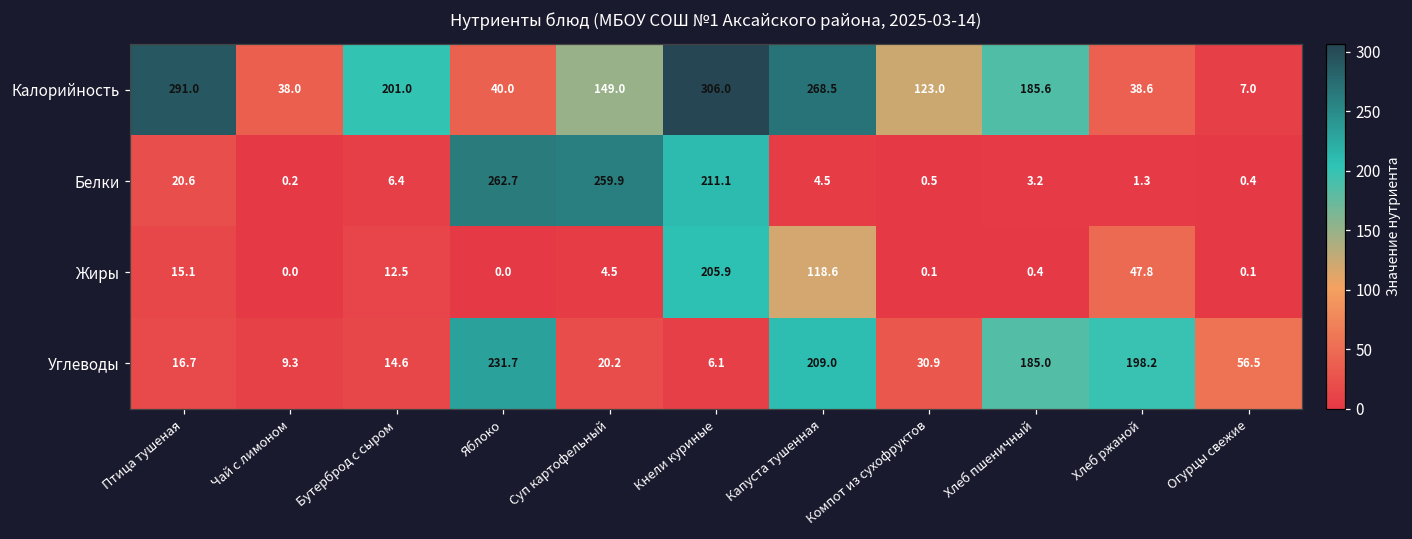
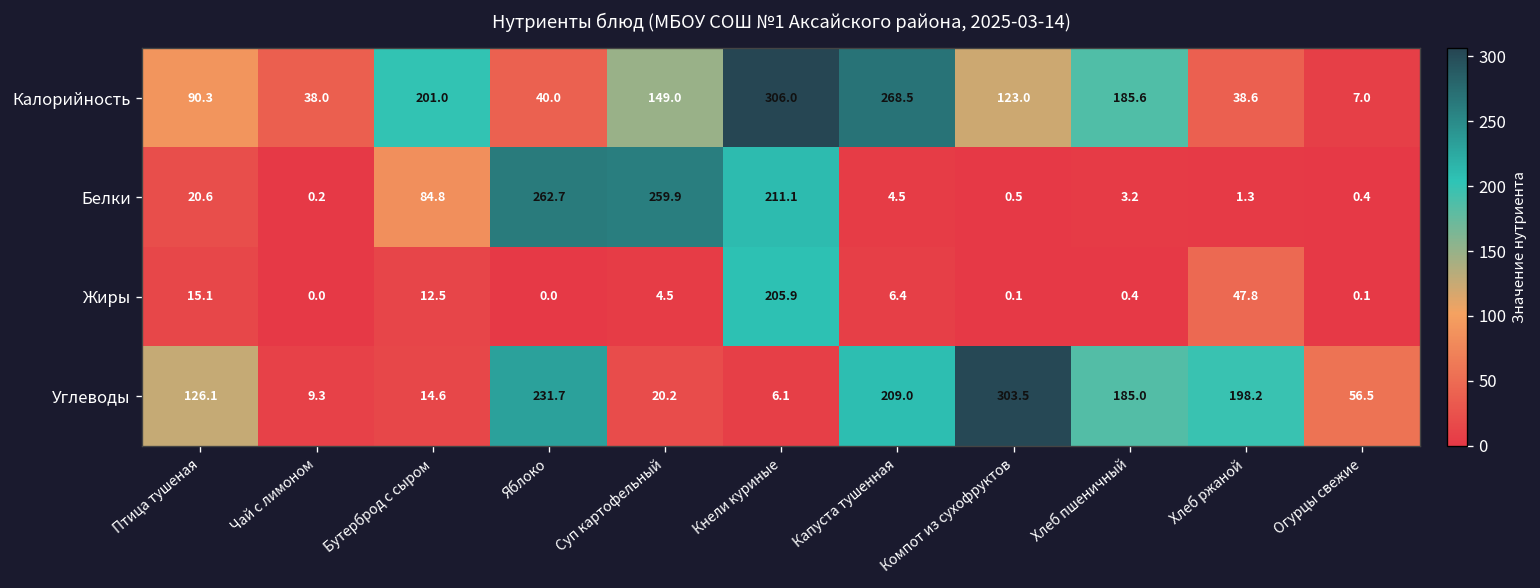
  {
    "Калорийность": {
-     "Птица тушеная": 291.0,
+     "Птица тушеная": 90.3,
      "Чай с лимоном": 38.0,
      "Бутерброд с сыром": 201.0,
      "Яблоко": 40.0,
      "Суп картофельный": 149.0,
      "Кнели куриные": 306.0,
      "Капуста тушенная": 268.5,
      "Компот из сухофруктов": 123.0,
      "Хлеб пшеничный": 185.6,
      "Хлеб ржаной": 38.6,
      "Огурцы свежие": 7.0
    },
    "Белки": {
      "Птица тушеная": 20.6,
      "Чай с лимоном": 0.2,
-     "Бутерброд с сыром": 6.4,
+     "Бутерброд с сыром": 84.8,
      "Яблоко": 262.7,
      "Суп картофельный": 259.9,
      "Кнели куриные": 211.1,
      "Капуста тушенная": 4.5,
      "Компот из сухофруктов": 0.5,
      "Хлеб пшеничный": 3.2,
      "Хлеб ржаной": 1.3,
      "Огурцы свежие": 0.4
    },
    "Жиры": {
      "Птица тушеная": 15.1,
      "Чай с лимоном": 0.0,
      "Бутерброд с сыром": 12.5,
      "Яблоко": 0.0,
      "Суп картофельный": 4.5,
      "Кнели куриные": 205.9,
-     "Капуста тушенная": 118.6,
+     "Капуста тушенная": 6.4,
      "Компот из сухофруктов": 0.1,
      "Хлеб пшеничный": 0.4,
      "Хлеб ржаной": 47.8,
      "Огурцы свежие": 0.1
    },
    "Углеводы": {
-     "Птица тушеная": 16.7,
+     "Птица тушеная": 126.1,
      "Чай с лимоном": 9.3,
      "Бутерброд с сыром": 14.6,
      "Яблоко": 231.7,
      "Суп картофельный": 20.2,
      "Кнели куриные": 6.1,
      "Капуста тушенная": 209.0,
-     "Компот из сухофруктов": 30.9,
+     "Компот из сухофруктов": 303.5,
      "Хлеб пшеничный": 185.0,
      "Хлеб ржаной": 198.2,
      "Огурцы свежие": 56.5
    }
  }
